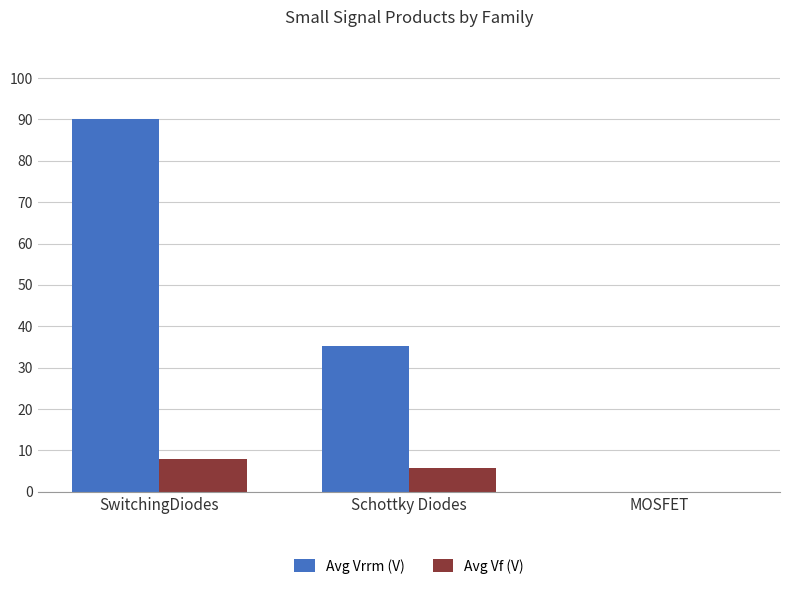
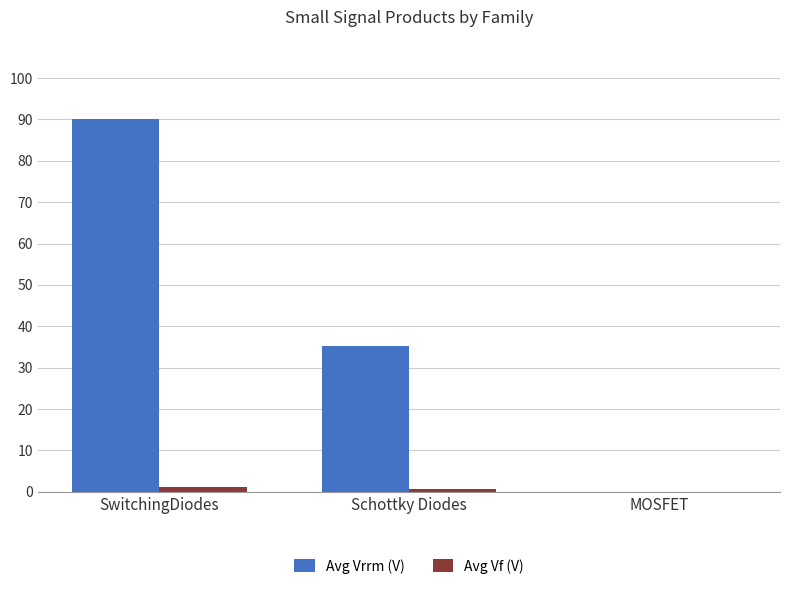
  {
    "Avg Vrrm (V)": {
      "SwitchingDiodes": 90,
      "Schottky Diodes": 35,
      "MOSFET": 0
    },
    "Avg Vf (V)": {
-     "SwitchingDiodes": 8,
-     "Schottky Diodes": 6,
+     "SwitchingDiodes": 1,
+     "Schottky Diodes": 1,
      "MOSFET": 0
    }
  }
